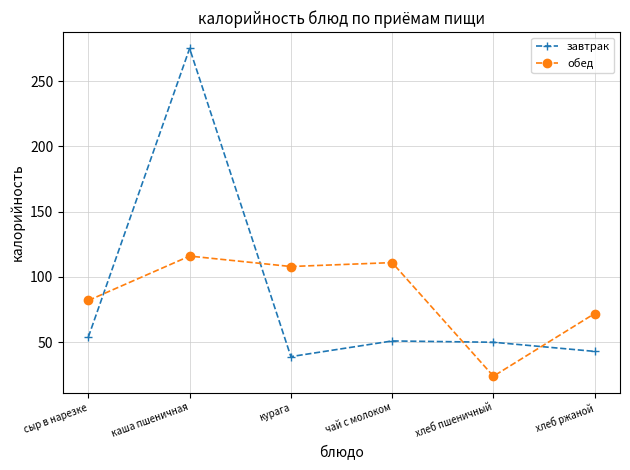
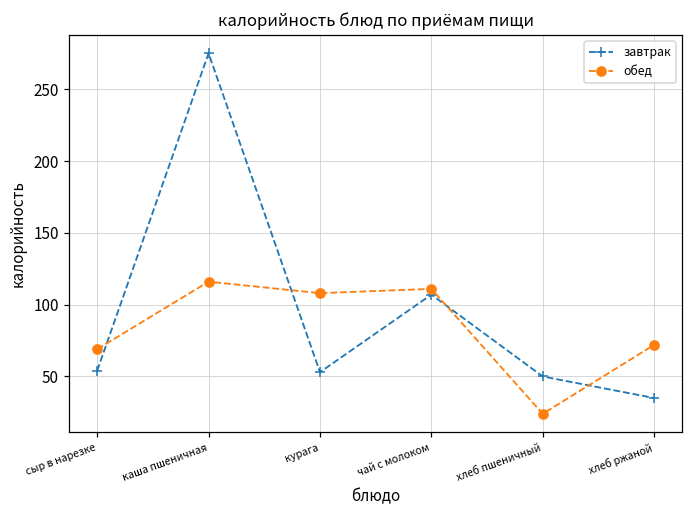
  {
    "завтрак": {
      "сыр в нарезке": 54,
      "каша пшеничная": 275,
-     "курага": 39,
-     "чай с молоком": 51,
+     "курага": 53,
+     "чай с молоком": 107,
      "хлеб пшеничный": 50,
-     "хлеб ржаной": 43
+     "хлеб ржаной": 35
    },
    "обед": {
-     "сыр в нарезке": 82,
+     "сыр в нарезке": 69,
      "каша пшеничная": 116,
      "курага": 108,
      "чай с молоком": 111,
      "хлеб пшеничный": 24,
      "хлеб ржаной": 72
    }
  }
